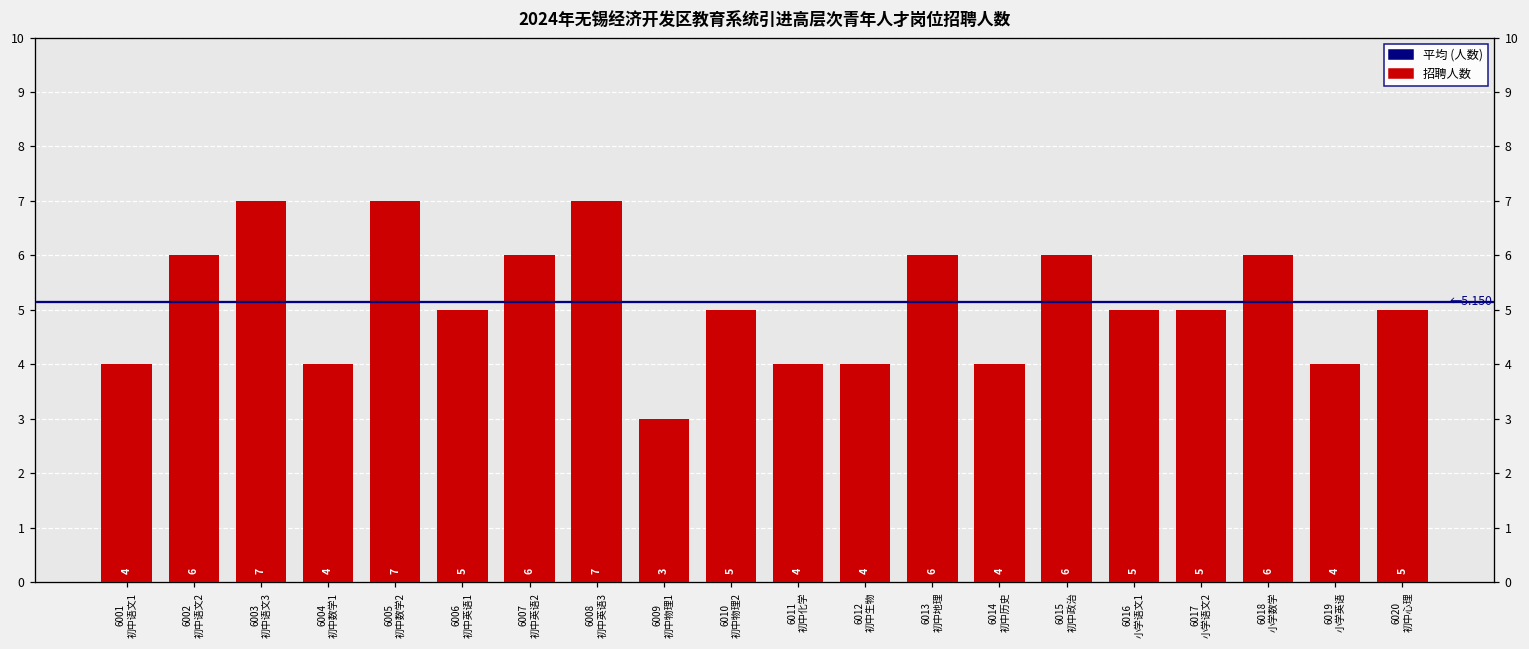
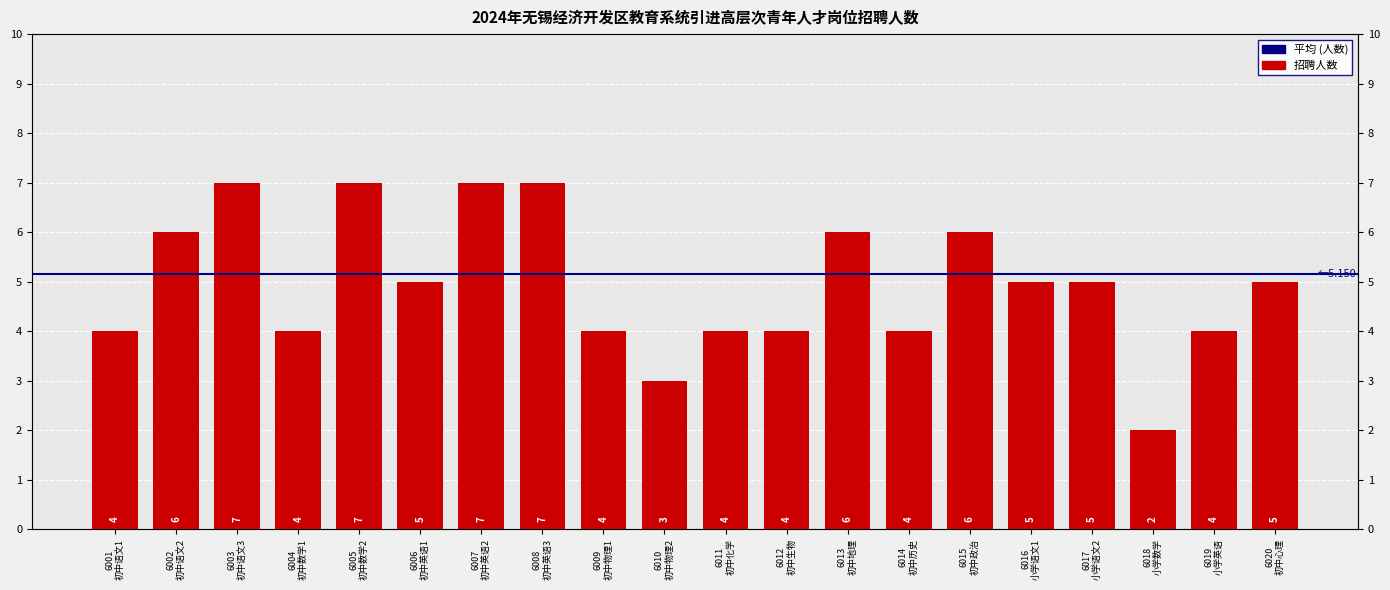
  {
    "6001 初中语文1": 4,
    "6002 初中语文2": 6,
    "6003 初中语文3": 7,
    "6004 初中数学1": 4,
    "6005 初中数学2": 7,
    "6006 初中英语1": 5,
-   "6007 初中英语2": 6,
+   "6007 初中英语2": 7,
    "6008 初中英语3": 7,
-   "6009 初中物理1": 3,
-   "6010 初中物理2": 5,
+   "6009 初中物理1": 4,
+   "6010 初中物理2": 3,
    "6011 初中化学": 4,
    "6012 初中生物": 4,
    "6013 初中地理": 6,
    "6014 初中历史": 4,
    "6015 初中政治": 6,
    "6016 小学语文1": 5,
    "6017 小学语文2": 5,
-   "6018 小学数学": 6,
+   "6018 小学数学": 2,
    "6019 小学英语": 4,
    "6020 初中心理": 5
  }
